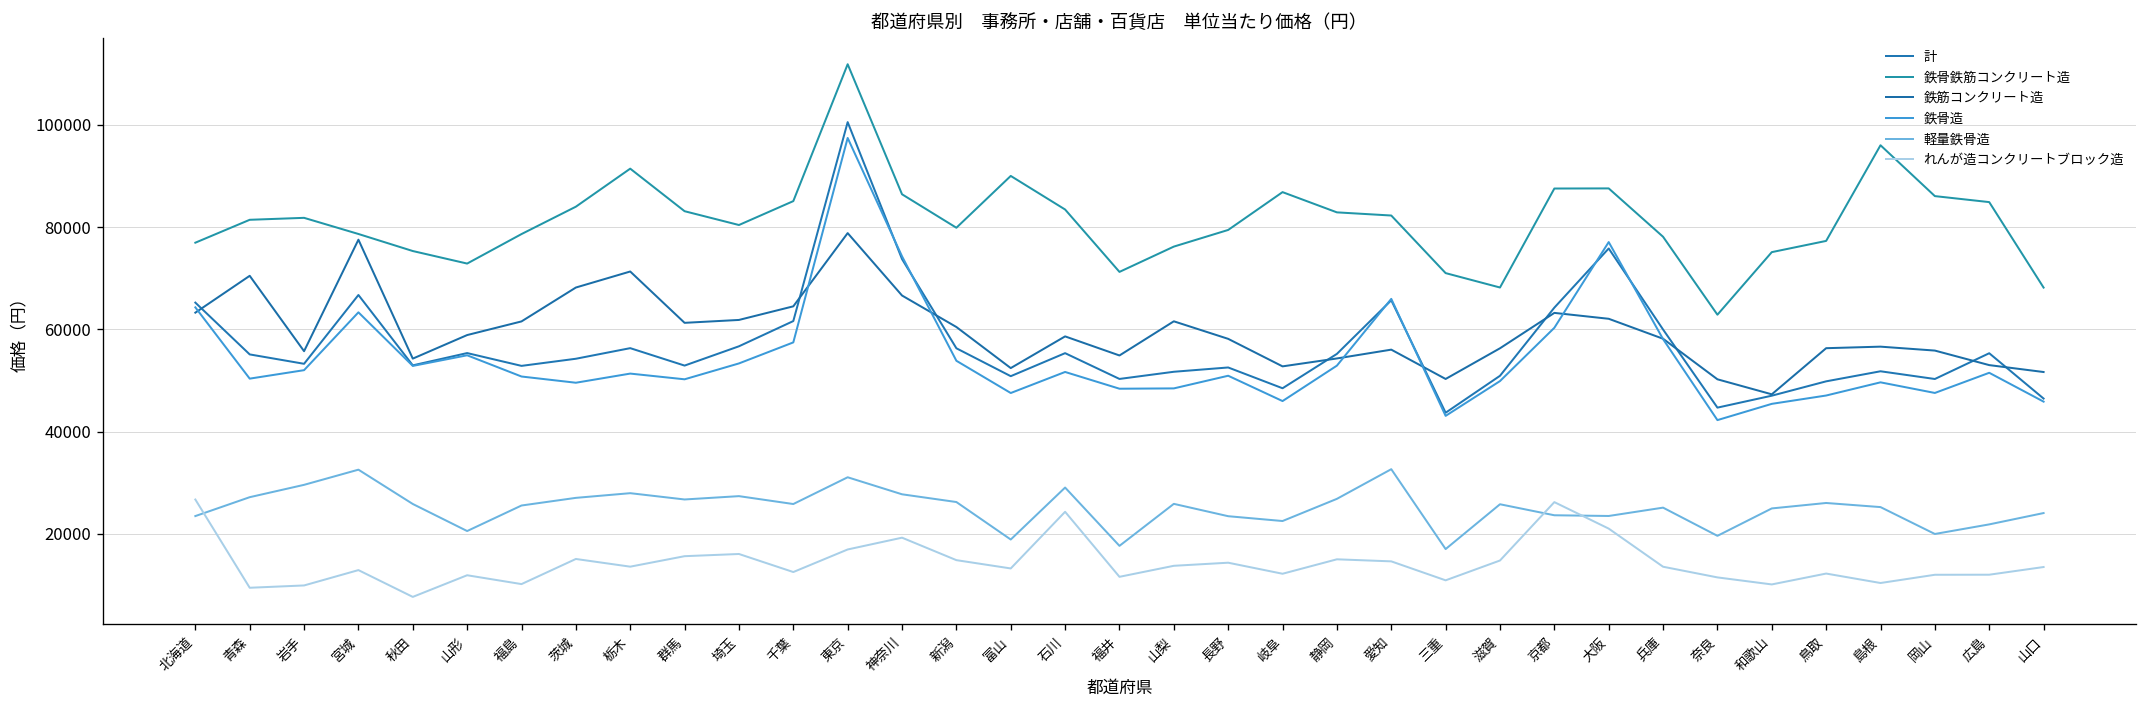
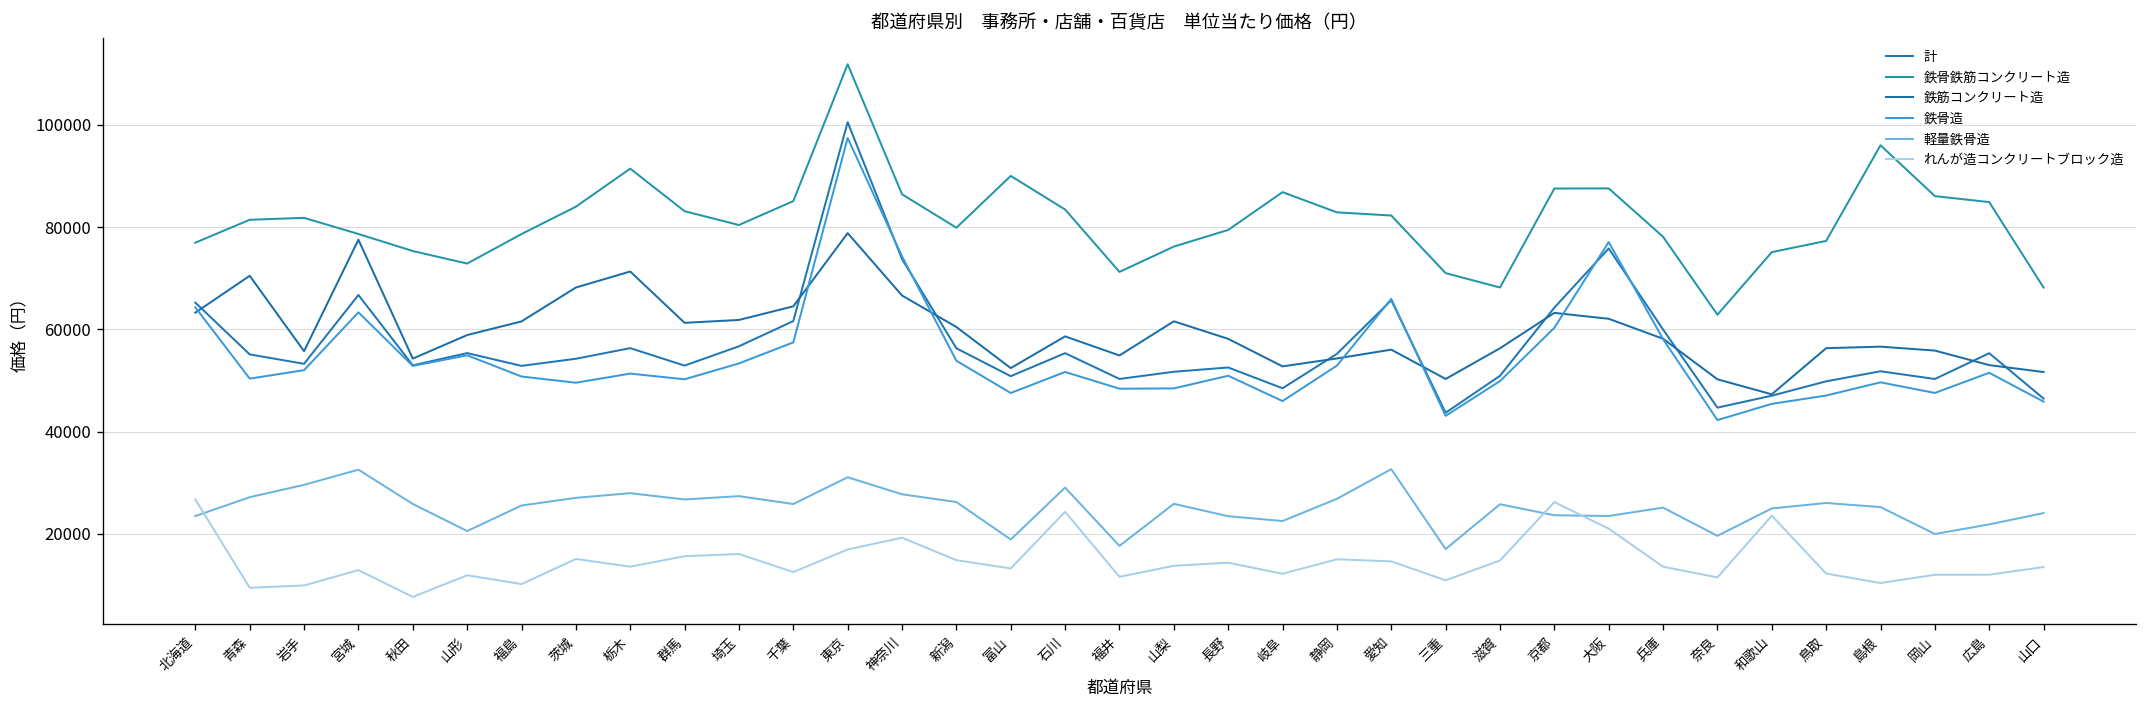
  {
    "れんが造コンクリートブロック造": {
      "北海道": 27000,
      "青森": 9000,
      "岩手": 10000,
      "宮城": 13000,
      "秋田": 8000,
      "山形": 12000,
      "福島": 10000,
      "茨城": 15000,
      "栃木": 14000,
      "群馬": 16000,
      "埼玉": 16000,
      "千葉": 13000,
      "東京": 17000,
      "神奈川": 19000,
      "新潟": 15000,
      "富山": 13000,
      "石川": 24000,
      "福井": 12000,
      "山梨": 14000,
      "長野": 14000,
      "岐阜": 12000,
      "静岡": 15000,
      "愛知": 15000,
      "三重": 11000,
      "滋賀": 15000,
      "京都": 26000,
      "大阪": 21000,
      "兵庫": 14000,
      "奈良": 11000,
-     "和歌山": 10000,
+     "和歌山": 24000,
      "鳥取": 12000,
      "島根": 10000,
      "岡山": 12000,
      "広島": 12000,
      "山口": 13000
    }
  }
